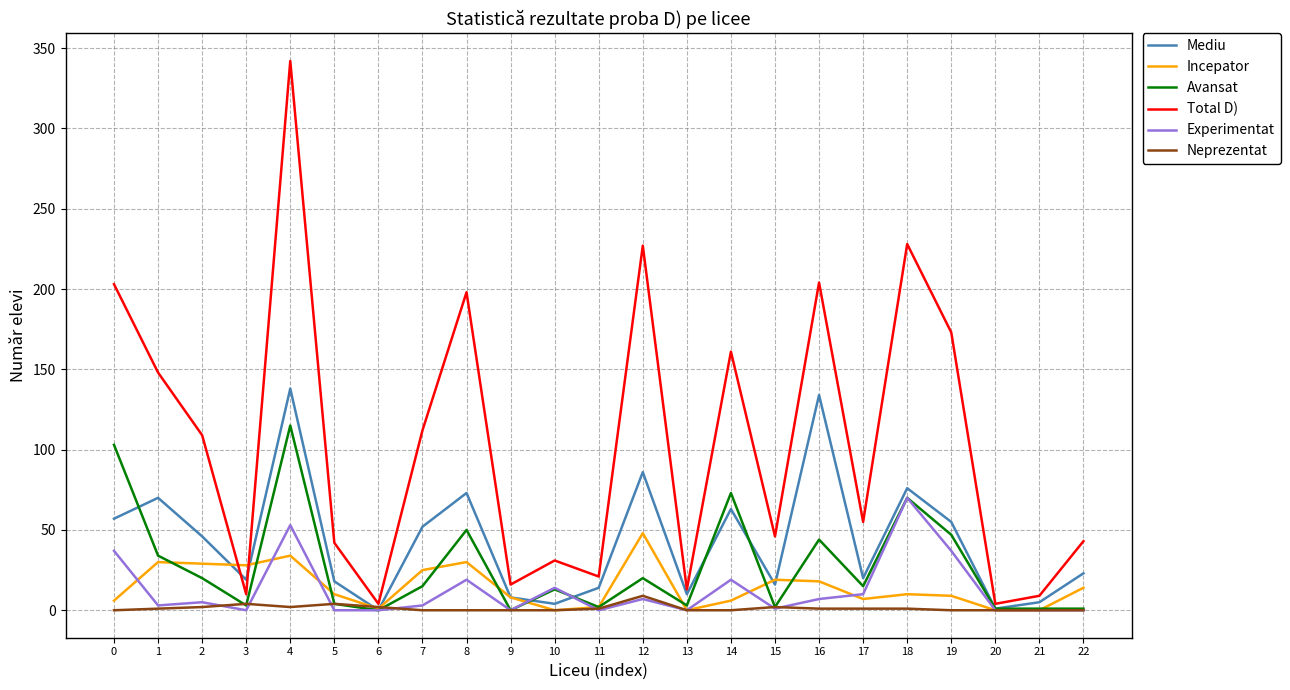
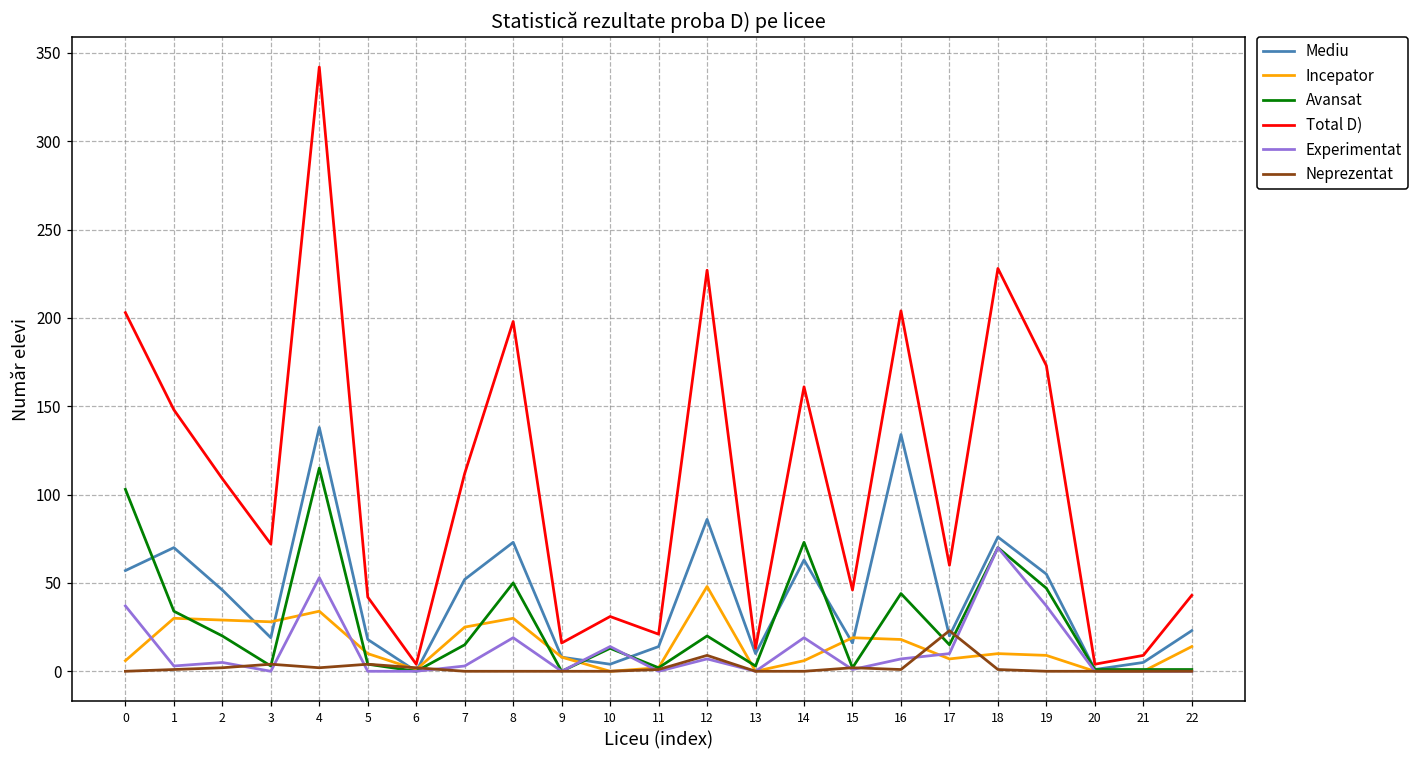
  {
    "Mediu": {
      "0": 57,
      "1": 70,
      "2": 46,
      "3": 19,
      "4": 138,
      "5": 18,
      "7": 52,
      "8": 73,
      "10": 4,
      "11": 14,
      "12": 86,
      "13": 10,
      "14": 63,
      "15": 16,
      "16": 134,
      "17": 20,
      "18": 76,
      "19": 55,
      "21": 5,
      "22": 23
    },
    "Incepator": {
      "0": 6,
      "1": 30,
      "2": 29,
      "3": 28,
      "4": 34,
      "5": 10,
      "7": 25,
      "8": 30,
      "12": 48,
      "14": 6,
      "15": 19,
      "16": 18,
      "17": 7,
      "18": 10,
      "19": 9,
      "22": 14
    },
    "Avansat": {
      "0": 103,
      "1": 34,
      "2": 20,
      "4": 115,
      "7": 15,
      "8": 50,
      "12": 20,
      "13": 3,
      "14": 73,
      "16": 44,
      "17": 15,
      "19": 47
    },
    "Total D)": {
      "0": 203,
      "1": 148,
      "2": 109,
-     "3": 10,
+     "3": 72,
      "4": 342,
      "5": 42,
      "6": 4,
      "7": 112,
      "8": 198,
      "9": 16,
      "10": 31,
      "11": 21,
      "12": 227,
      "13": 13,
      "14": 161,
      "15": 46,
      "16": 204,
-     "17": 55,
+     "17": 60,
      "18": 228,
      "19": 173,
      "20": 4,
      "21": 9,
      "22": 43
    },
    "Experimentat": {
      "0": 37,
      "1": 3,
      "2": 5,
      "3": 0,
      "4": 53,
      "5": 0,
      "7": 3,
      "8": 19,
      "12": 7,
      "14": 19,
      "16": 7,
      "17": 10,
      "19": 37
    },
    "Neprezentat": {
      "0": 0,
      "1": 1,
      "2": 2,
      "4": 2,
      "7": 0,
      "8": 0,
      "12": 9,
      "14": 0,
      "16": 1,
-     "17": 1,
+     "17": 23,
      "18": 1,
      "19": 0
    }
  }
